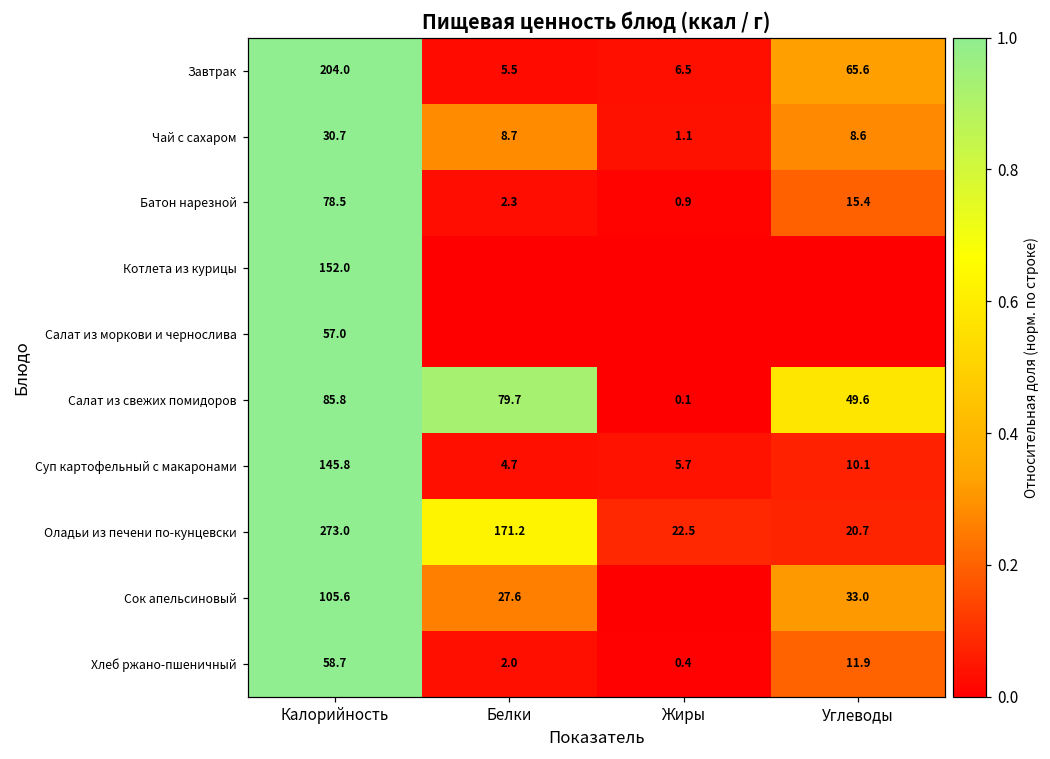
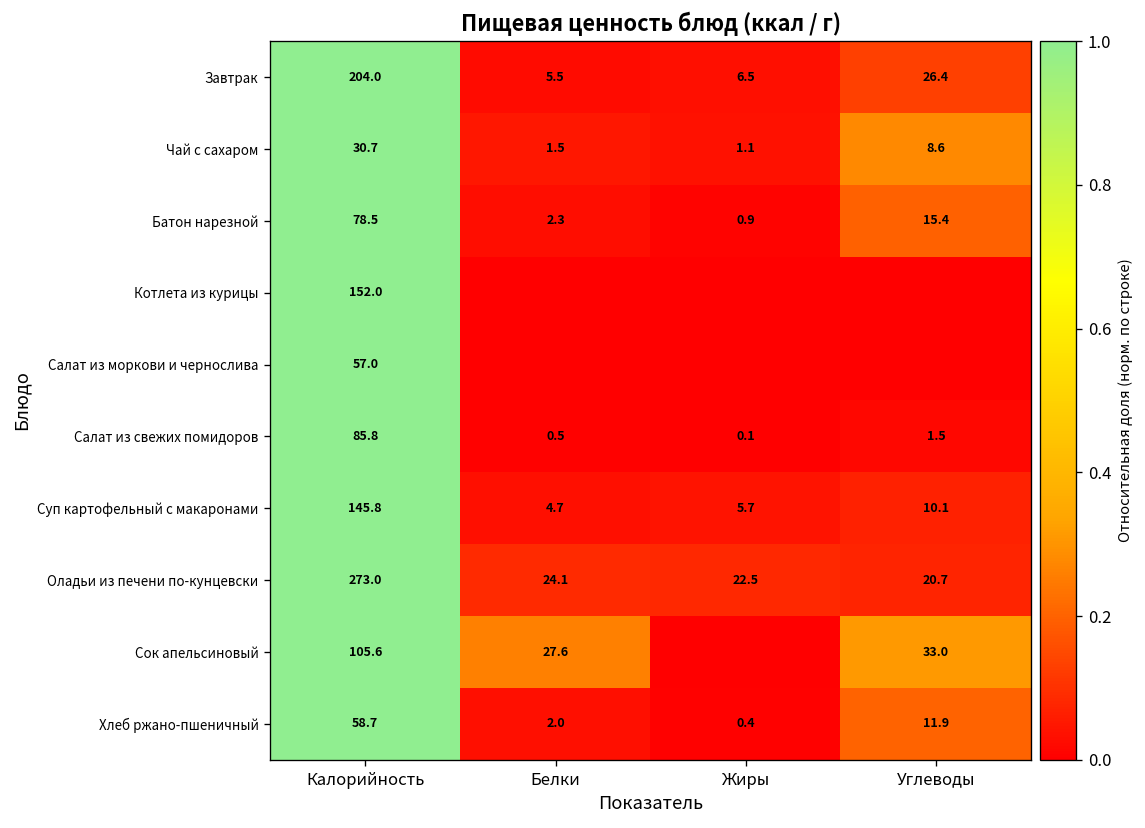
  {
    "Завтрак": {
      "Калорийность": 204.0,
      "Белки": 5.5,
      "Жиры": 6.5,
-     "Углеводы": 65.6
+     "Углеводы": 26.4
    },
    "Чай с сахаром": {
      "Калорийность": 30.7,
-     "Белки": 8.7,
+     "Белки": 1.5,
      "Жиры": 1.1,
      "Углеводы": 8.6
    },
    "Батон нарезной": {
      "Калорийность": 78.5,
      "Белки": 2.3,
      "Жиры": 0.9,
      "Углеводы": 15.4
    },
    "Котлета из курицы": {
      "Калорийность": 152.0
    },
    "Салат из моркови и чернослива": {
      "Калорийность": 57.0
    },
    "Салат из свежих помидоров": {
      "Калорийность": 85.8,
-     "Белки": 79.7,
+     "Белки": 0.5,
      "Жиры": 0.1,
-     "Углеводы": 49.6
+     "Углеводы": 1.5
    },
    "Суп картофельный с макаронами": {
      "Калорийность": 145.8,
      "Белки": 4.7,
      "Жиры": 5.7,
      "Углеводы": 10.1
    },
    "Оладьи из печени по-кунцевски": {
      "Калорийность": 273.0,
-     "Белки": 171.2,
+     "Белки": 24.1,
      "Жиры": 22.5,
      "Углеводы": 20.7
    },
    "Сок апельсиновый": {
      "Калорийность": 105.6,
      "Белки": 27.6,
      "Углеводы": 33.0
    },
    "Хлеб ржано-пшеничный": {
      "Калорийность": 58.7,
      "Белки": 2.0,
      "Жиры": 0.4,
      "Углеводы": 11.9
    }
  }
